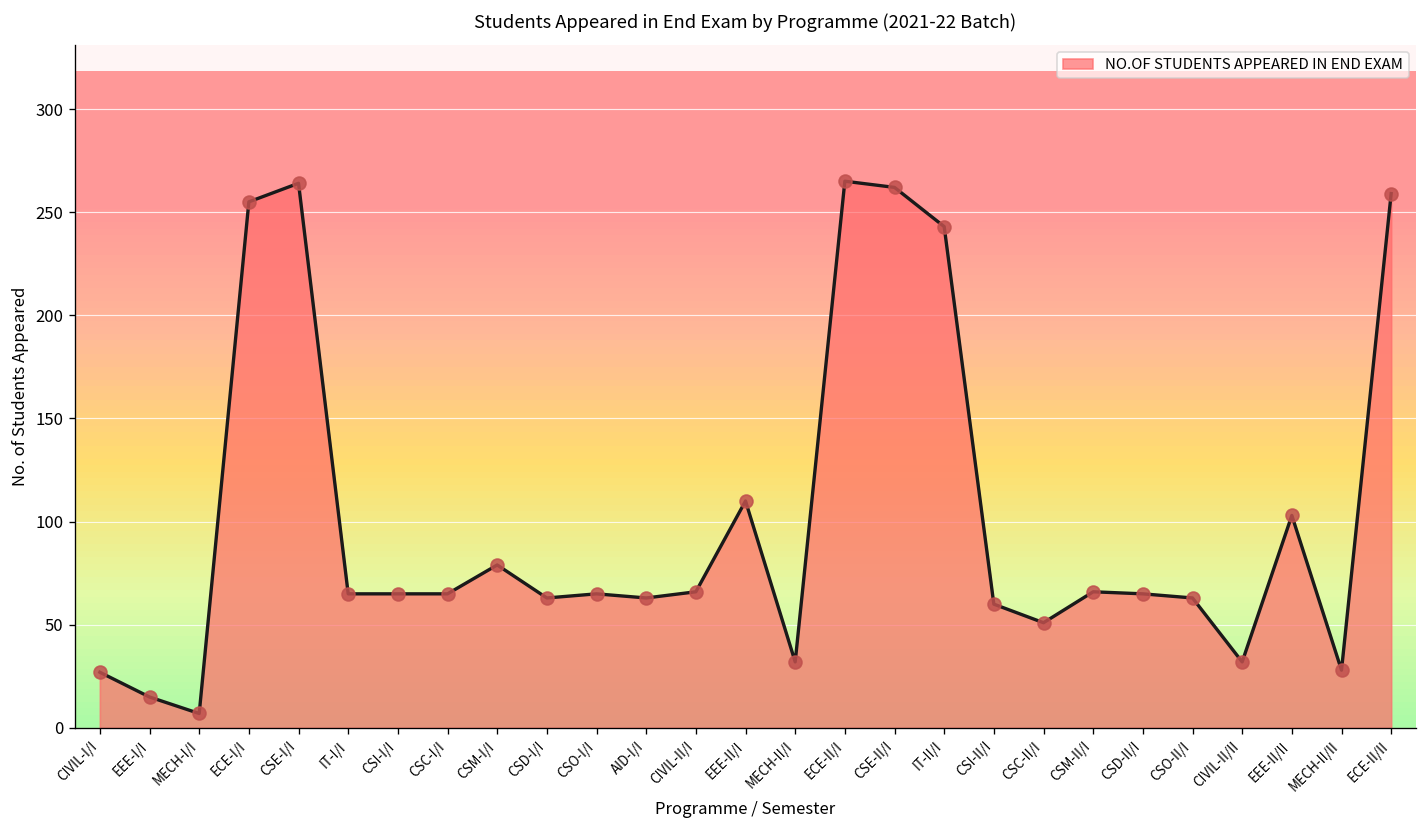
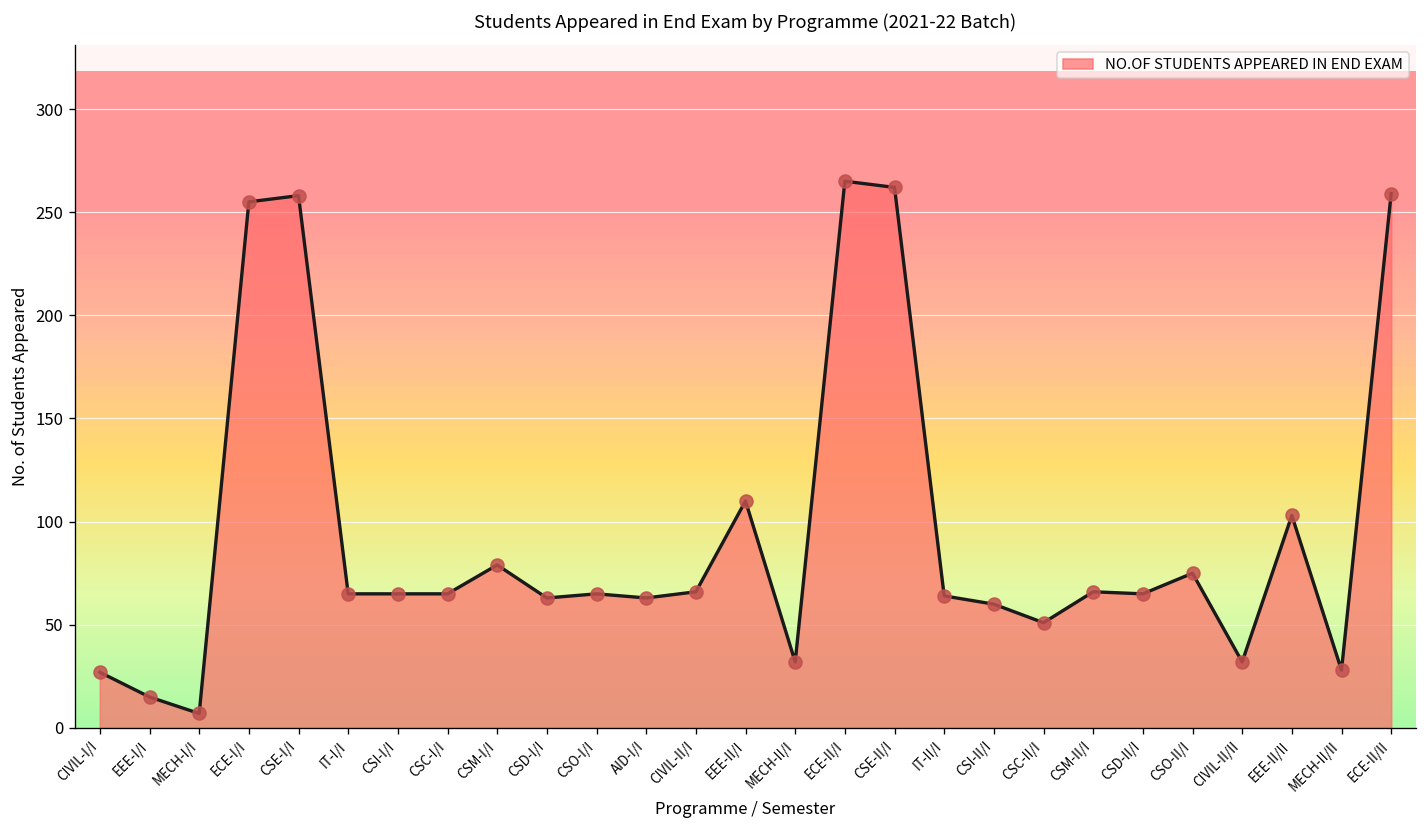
  {
    "CIVIL-I/I": 27,
    "EEE-I/I": 15,
    "MECH-I/I": 7,
    "ECE-I/I": 255,
-   "CSE-I/I": 264,
+   "CSE-I/I": 258,
    "IT-I/I": 65,
    "CSI-I/I": 65,
    "CSC-I/I": 65,
    "CSM-I/I": 79,
    "CSD-I/I": 63,
    "CSO-I/I": 65,
    "AID-I/I": 63,
    "CIVIL-II/I": 66,
    "EEE-II/I": 110,
    "MECH-II/I": 32,
    "ECE-II/I": 265,
    "CSE-II/I": 262,
-   "IT-II/I": 243,
+   "IT-II/I": 64,
    "CSI-II/I": 60,
    "CSC-II/I": 51,
    "CSM-II/I": 66,
    "CSD-II/I": 65,
-   "CSO-II/I": 63,
+   "CSO-II/I": 75,
    "CIVIL-II/II": 32,
    "EEE-II/II": 103,
    "MECH-II/II": 28,
    "ECE-II/II": 259
  }
